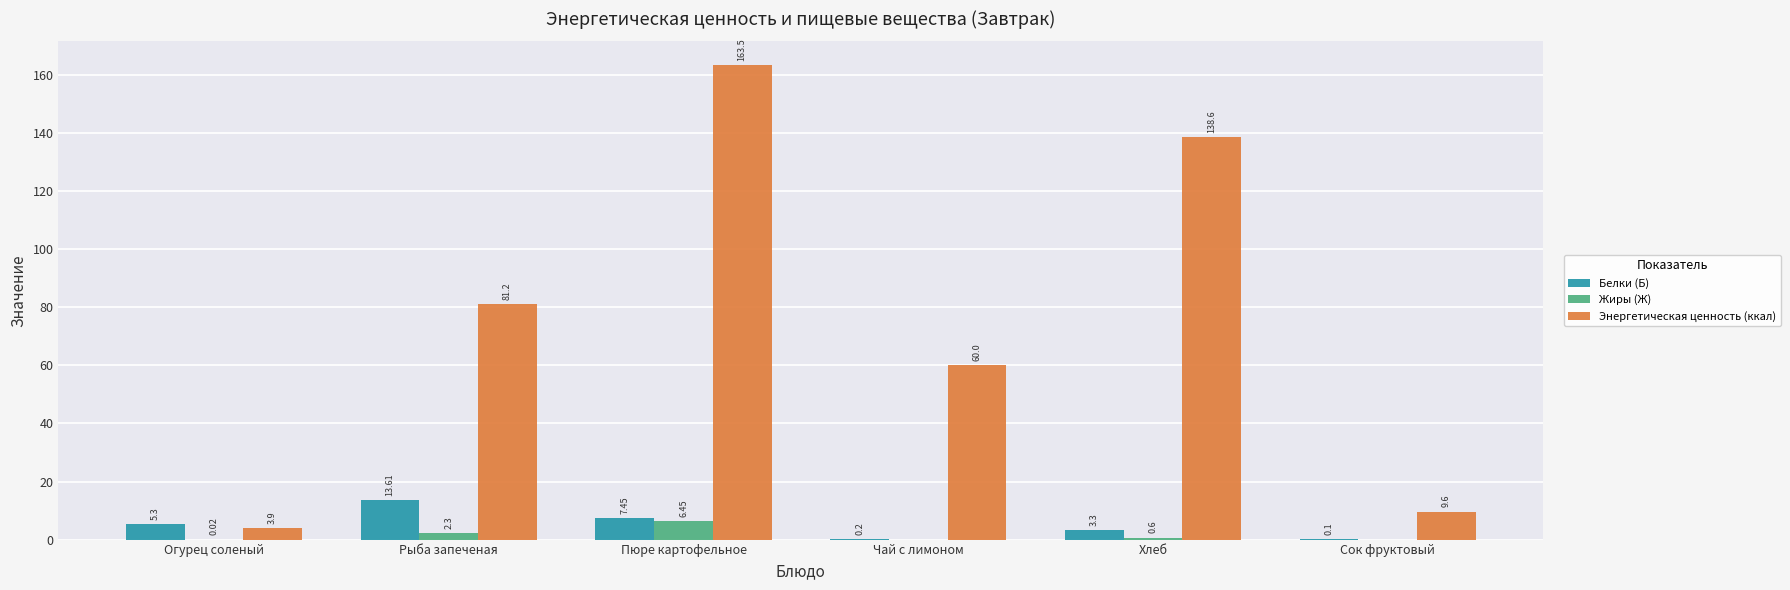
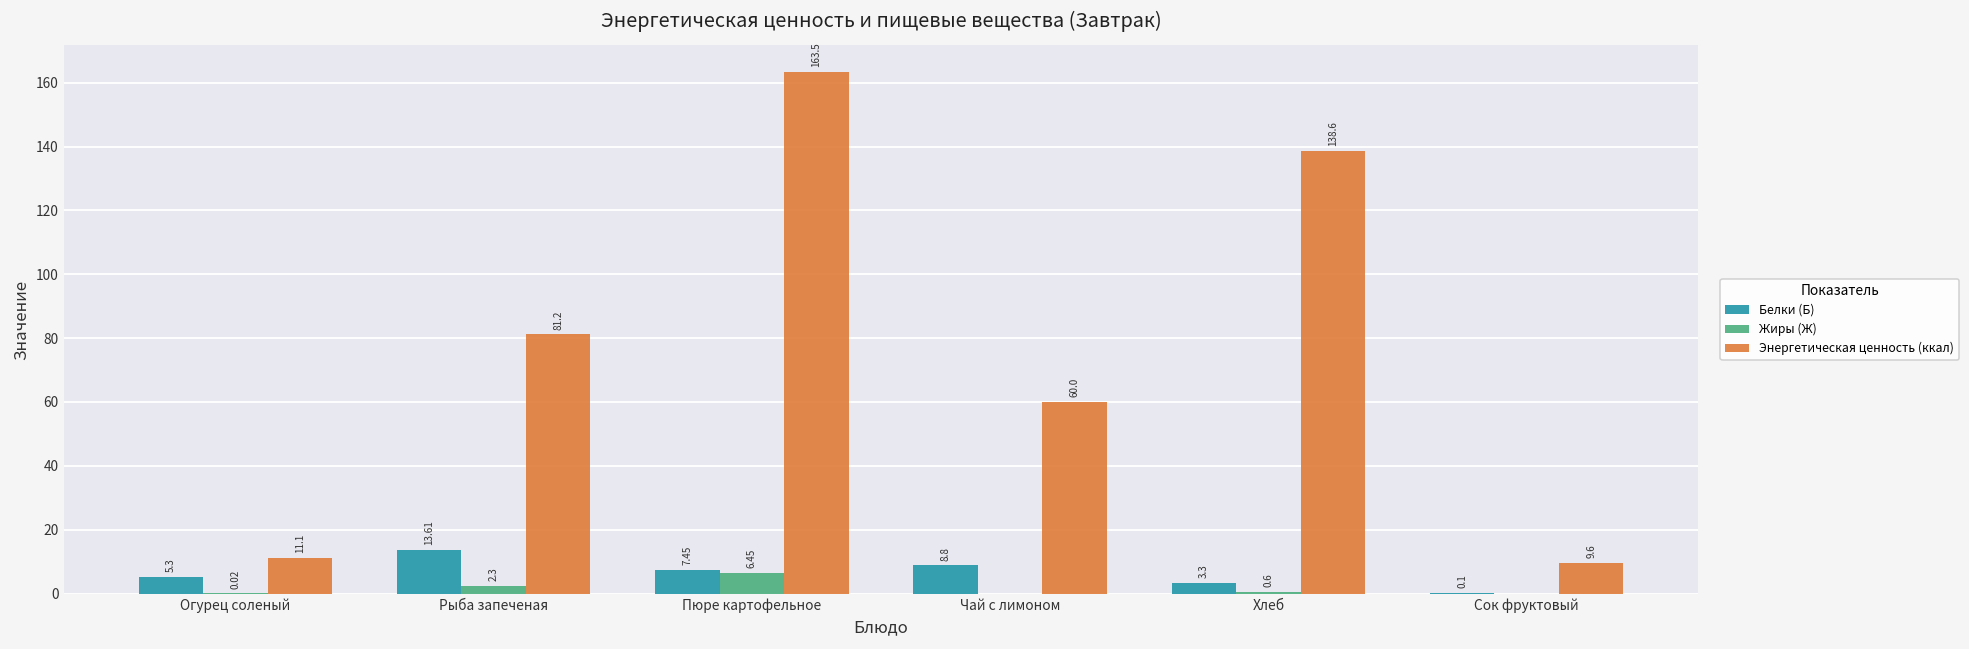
  {
    "Белки (Б)": {
      "Огурец соленый": 5.3,
      "Рыба запеченая": 13.61,
      "Пюре картофельное": 7.45,
-     "Чай с лимоном": 0.2,
+     "Чай с лимоном": 8.8,
      "Хлеб": 3.3,
      "Сок фруктовый": 0.1
    },
    "Жиры (Ж)": {
      "Огурец соленый": 0.02,
      "Рыба запеченая": 2.3,
      "Пюре картофельное": 6.45,
      "Хлеб": 0.6
    },
    "Энергетическая ценность (ккал)": {
-     "Огурец соленый": 3.9,
+     "Огурец соленый": 11.1,
      "Рыба запеченая": 81.2,
      "Пюре картофельное": 163.5,
      "Чай с лимоном": 60.0,
      "Хлеб": 138.6,
      "Сок фруктовый": 9.6
    }
  }
